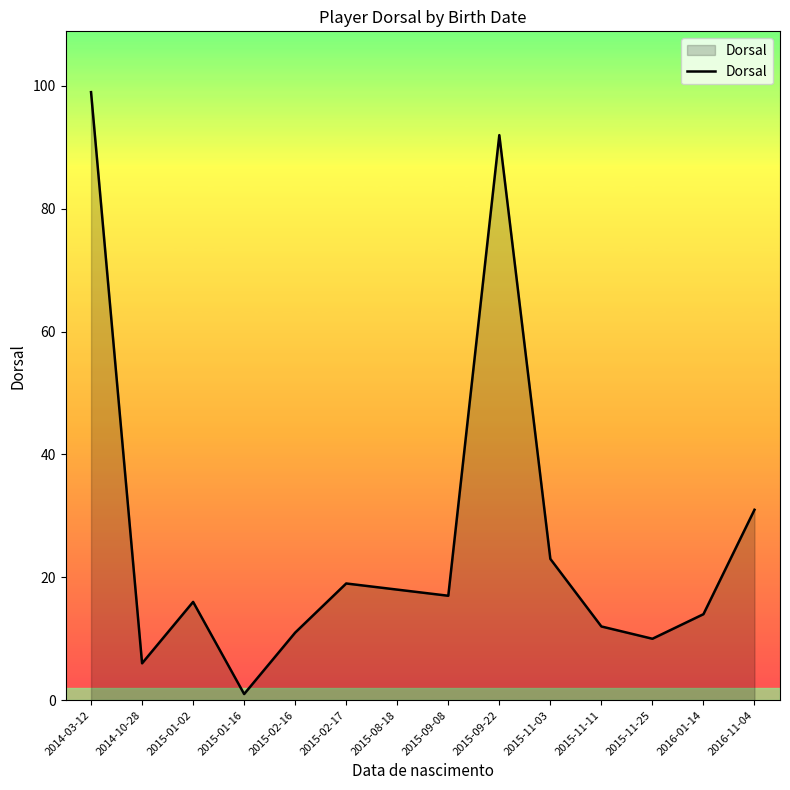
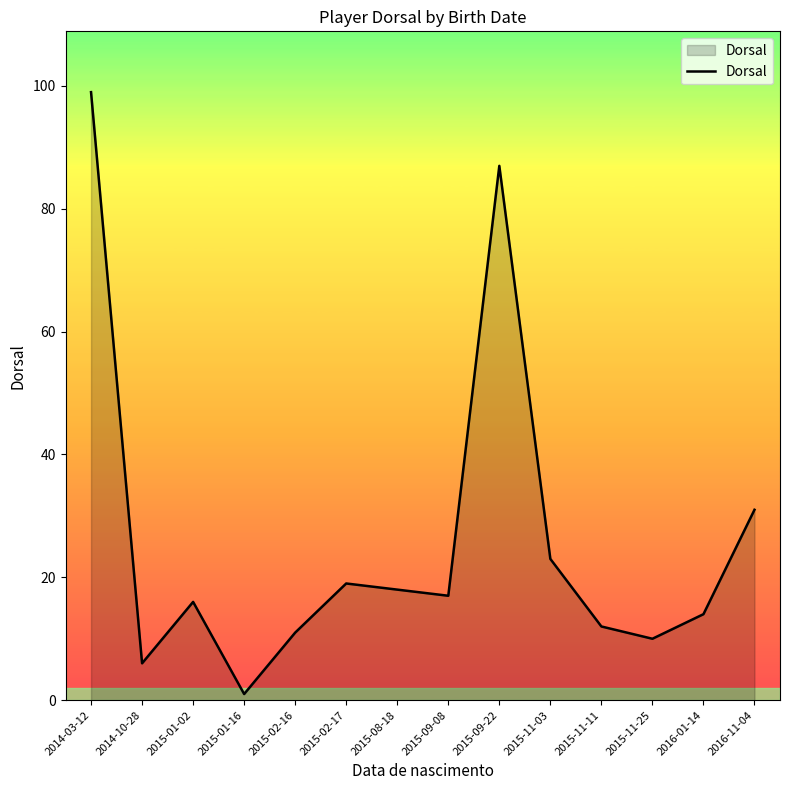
  {
    "2014-03-12": 99,
    "2014-10-28": 6,
    "2015-01-02": 16,
    "2015-02-16": 11,
    "2015-02-17": 19,
    "2015-08-18": 18,
    "2015-09-08": 17,
-   "2015-09-22": 92,
+   "2015-09-22": 87,
    "2015-11-03": 23,
    "2015-11-11": 12,
    "2015-11-25": 10,
    "2016-01-14": 14,
    "2016-11-04": 31
  }
